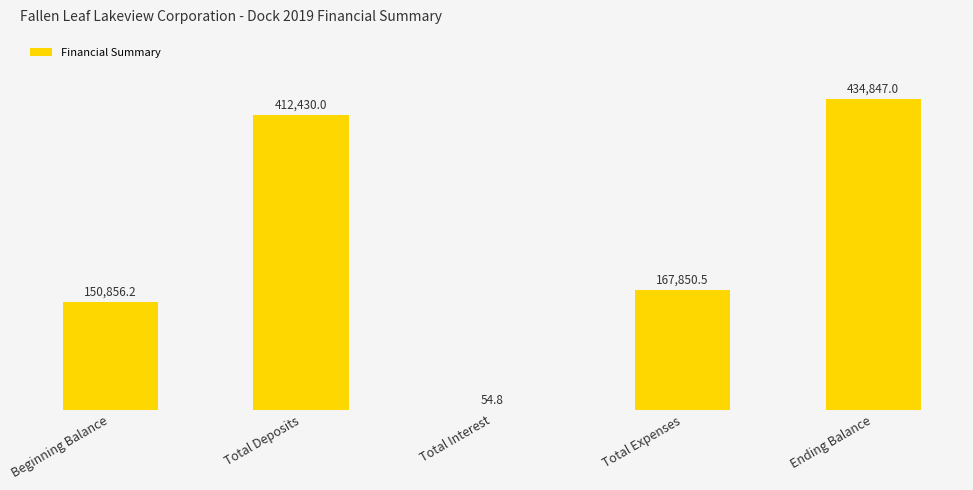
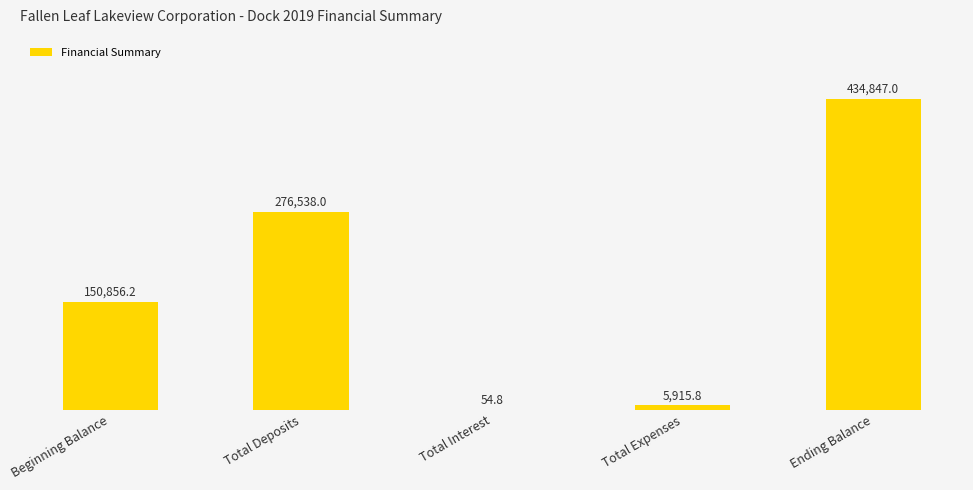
  {
    "Beginning Balance": "150,856.2",
-   "Total Deposits": "412,430.0",
+   "Total Deposits": "276,538.0",
    "Total Interest": "54.8",
-   "Total Expenses": "167,850.5",
+   "Total Expenses": "5,915.8",
    "Ending Balance": "434,847.0"
  }
